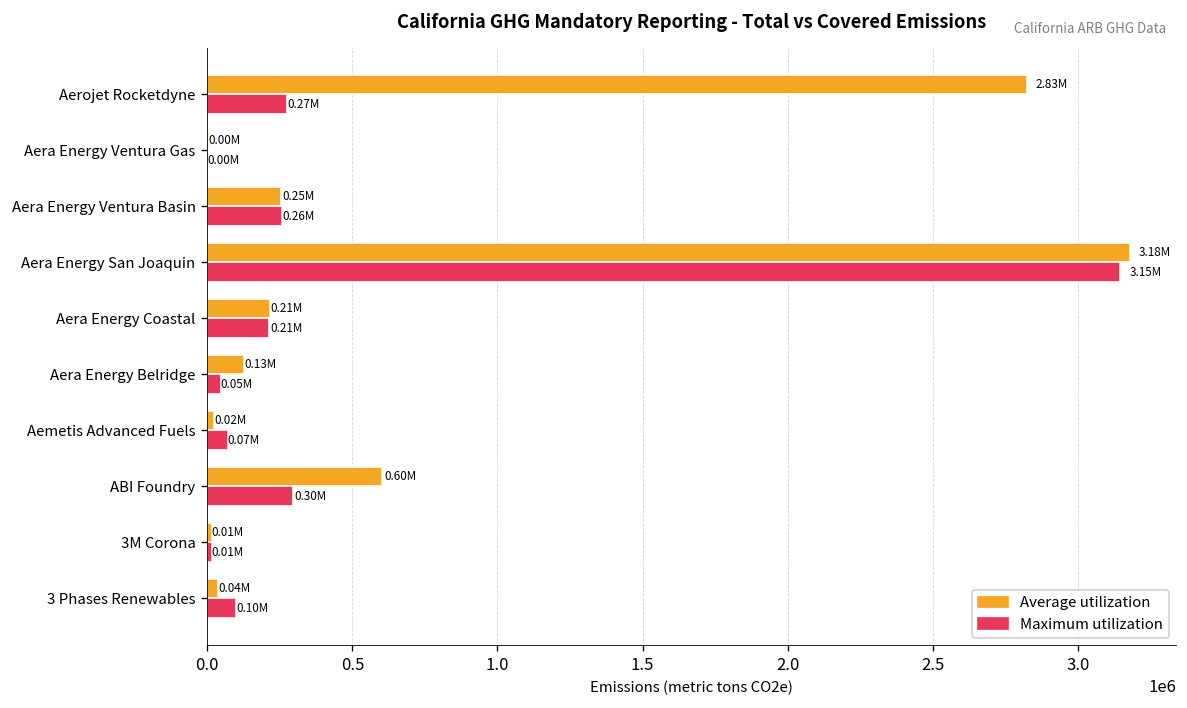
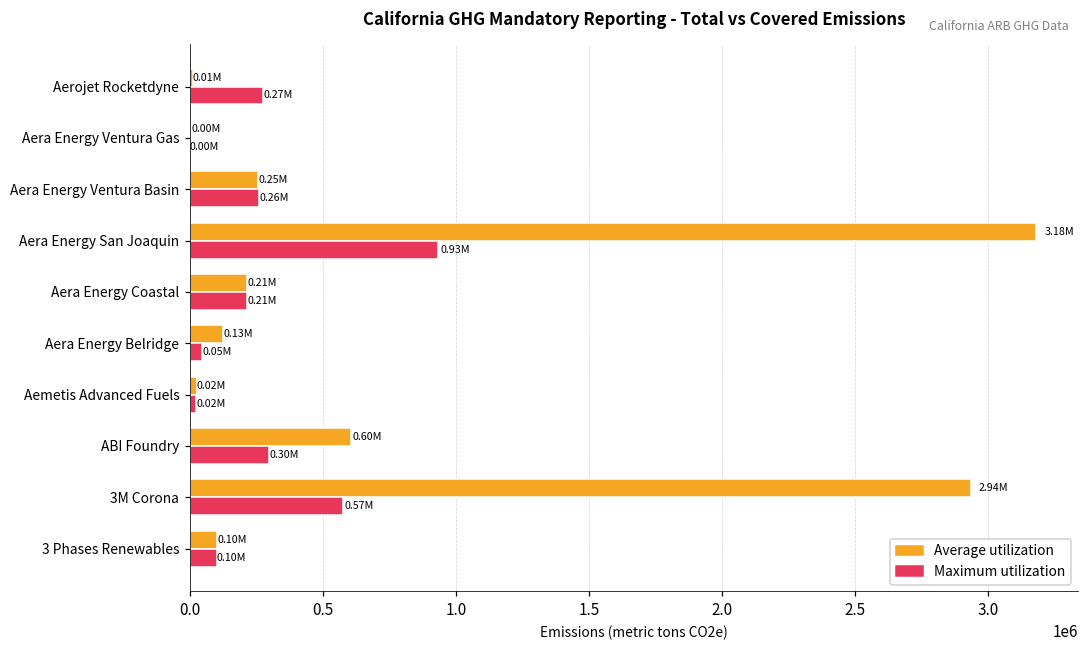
  {
    "Average utilization": {
-     "Aerojet Rocketdyne": "2.83M",
+     "Aerojet Rocketdyne": "0.01M",
      "Aera Energy Ventura Basin": "0.25M",
      "Aera Energy San Joaquin": "3.18M",
      "Aera Energy Coastal": "0.21M",
      "Aera Energy Belridge": "0.13M",
      "Aemetis Advanced Fuels": "0.02M",
      "ABI Foundry": "0.60M",
-     "3M Corona": "0.01M",
-     "3 Phases Renewables": "0.04M"
+     "3M Corona": "2.94M",
+     "3 Phases Renewables": "0.10M"
    },
    "Maximum utilization": {
      "Aerojet Rocketdyne": "0.27M",
      "Aera Energy Ventura Gas": "0.00M",
      "Aera Energy Ventura Basin": "0.26M",
-     "Aera Energy San Joaquin": "3.15M",
+     "Aera Energy San Joaquin": "0.93M",
      "Aera Energy Coastal": "0.21M",
      "Aera Energy Belridge": "0.05M",
-     "Aemetis Advanced Fuels": "0.07M",
+     "Aemetis Advanced Fuels": "0.02M",
      "ABI Foundry": "0.30M",
-     "3M Corona": "0.01M",
+     "3M Corona": "0.57M",
      "3 Phases Renewables": "0.10M"
    }
  }
